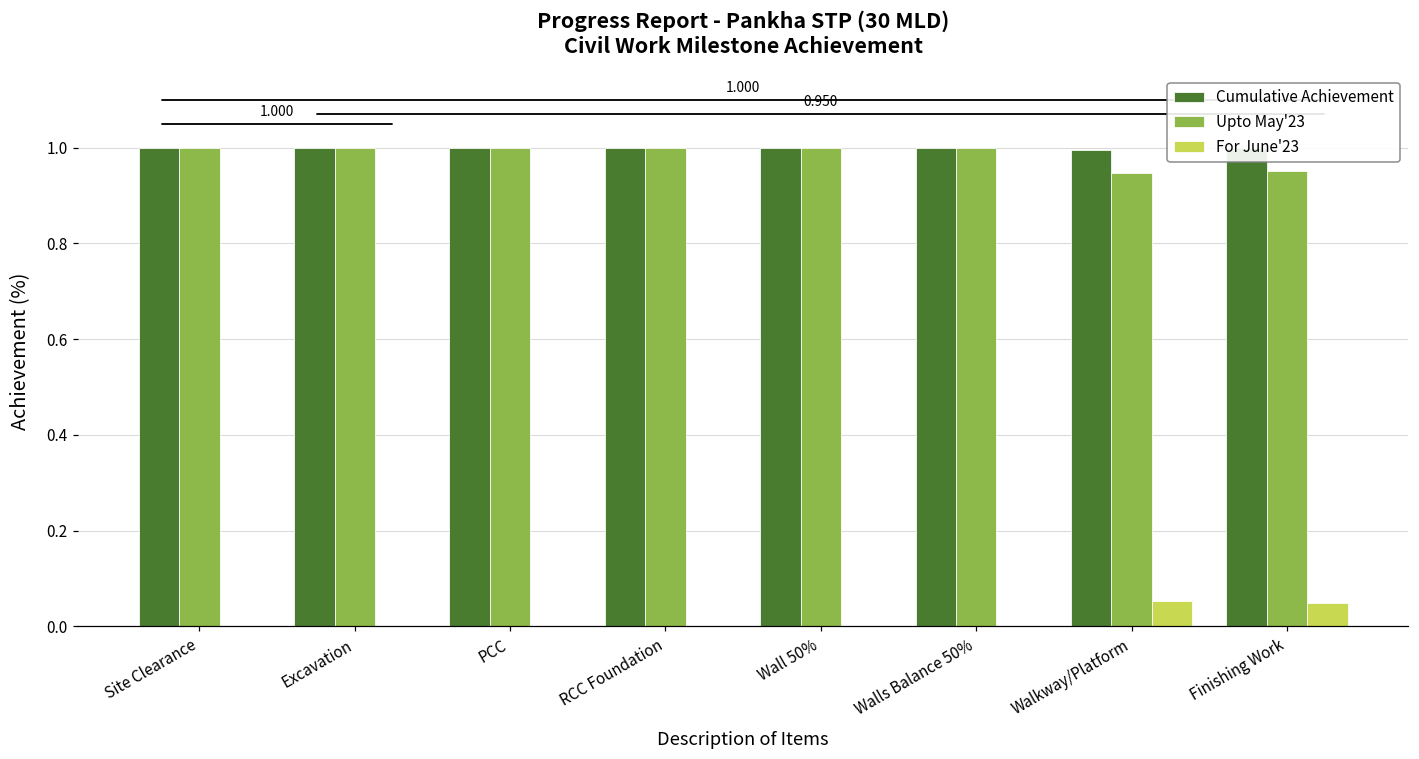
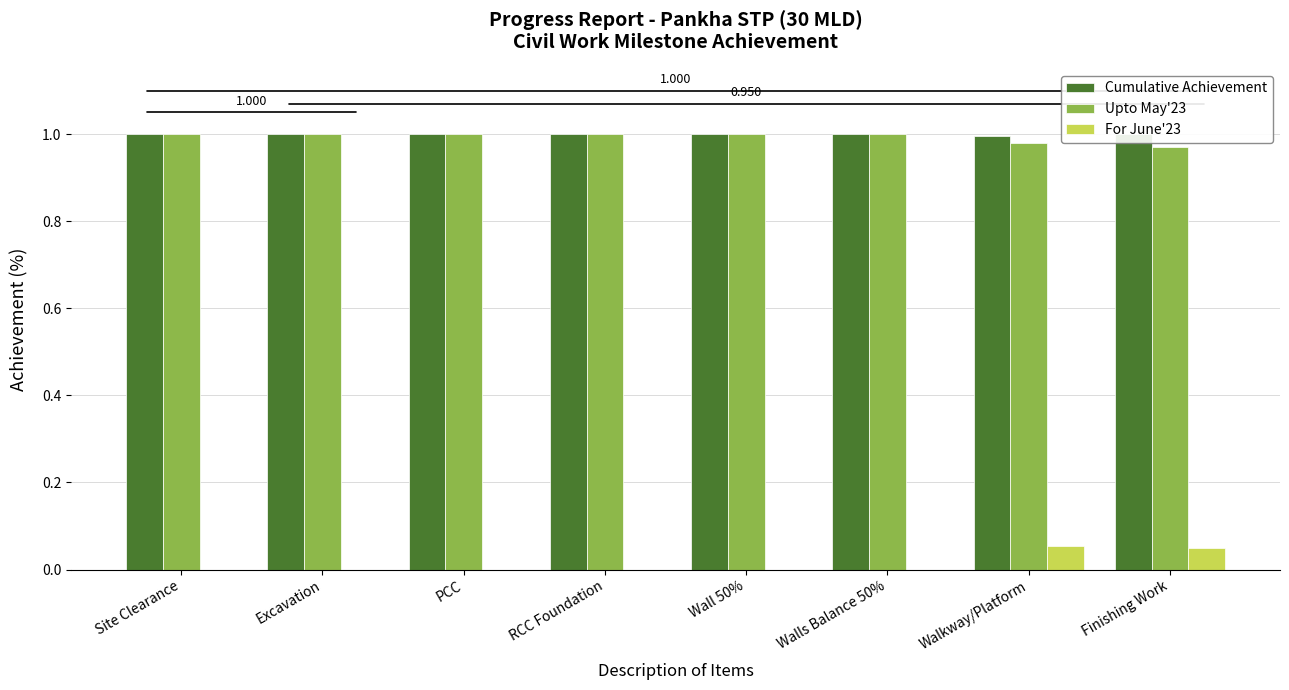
  {
    "Cumulative Achievement": {
      "Site Clearance": 1.00,
      "Excavation": 1.00,
      "PCC": 1.00,
      "RCC Foundation": 1.00,
      "Wall 50%": 1.00,
      "Walls Balance 50%": 1.00,
      "Walkway/Platform": 1.00
    },
    "Upto May'23": {
      "Site Clearance": 1.00,
      "Excavation": 1.00,
      "PCC": 1.00,
      "RCC Foundation": 1.00,
      "Wall 50%": 1.00,
      "Walls Balance 50%": 1.00,
-     "Walkway/Platform": 0.95,
-     "Finishing Work": 0.95
+     "Walkway/Platform": 0.98,
+     "Finishing Work": 0.97
    },
    "For June'23": {
      "Site Clearance": 0.00,
      "Excavation": 0.00,
      "PCC": 0.00,
      "RCC Foundation": 0.00,
      "Wall 50%": 0.00,
      "Walls Balance 50%": 0.00,
      "Walkway/Platform": 0.05,
      "Finishing Work": 0.05
    }
  }
